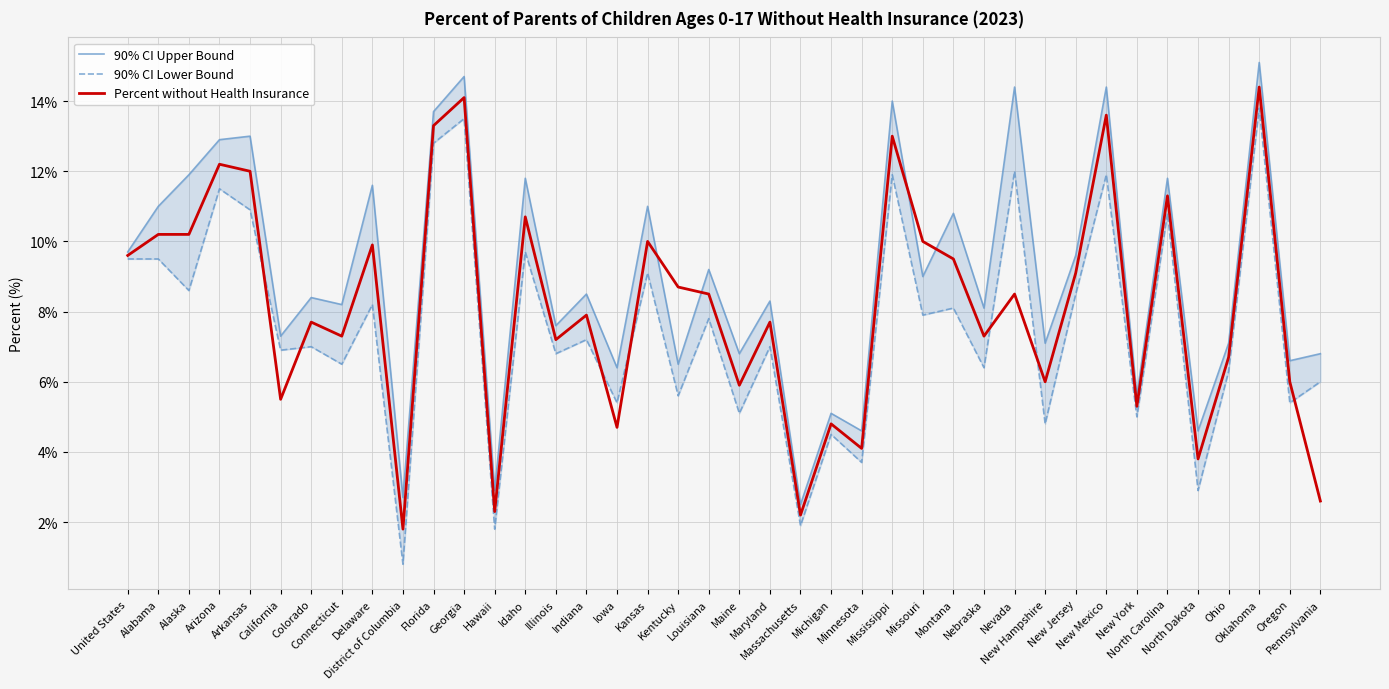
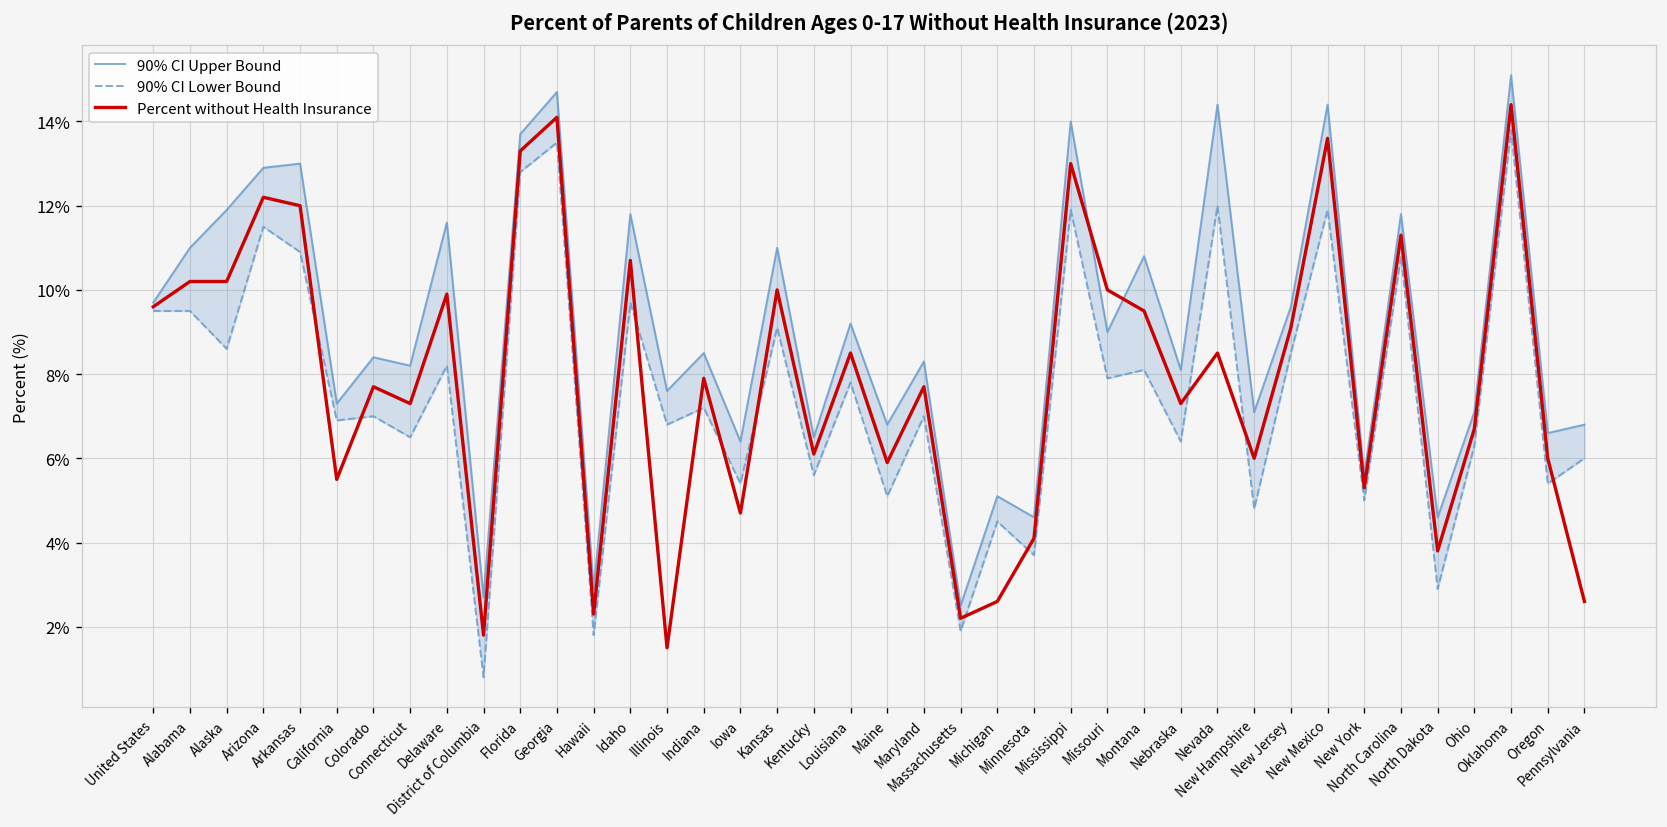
  {
    "Percent without Health Insurance": {
      "United States": "9.6%",
      "Alabama": "10.2%",
      "Alaska": "10.2%",
      "Arizona": "12.2%",
      "Arkansas": "12.0%",
      "California": "5.5%",
      "Colorado": "7.7%",
      "Connecticut": "7.3%",
      "Delaware": "9.9%",
      "District of Columbia": "1.8%",
      "Florida": "13.3%",
      "Georgia": "14.1%",
      "Hawaii": "2.3%",
      "Idaho": "10.7%",
-     "Illinois": "7.2%",
+     "Illinois": "1.5%",
      "Indiana": "7.9%",
      "Iowa": "4.7%",
      "Kansas": "10.0%",
-     "Kentucky": "8.7%",
+     "Kentucky": "6.1%",
      "Louisiana": "8.5%",
      "Maine": "5.9%",
      "Maryland": "7.7%",
      "Massachusetts": "2.2%",
-     "Michigan": "4.8%",
+     "Michigan": "2.6%",
      "Minnesota": "4.1%",
      "Mississippi": "13.0%",
      "Missouri": "10.0%",
      "Montana": "9.5%",
      "Nebraska": "7.3%",
      "Nevada": "8.5%",
      "New Hampshire": "6.0%",
      "New Jersey": "9.1%",
      "New Mexico": "13.6%",
      "New York": "5.3%",
      "North Carolina": "11.3%",
      "North Dakota": "3.8%",
      "Ohio": "6.7%",
      "Oklahoma": "14.4%",
      "Oregon": "6.0%",
      "Pennsylvania": "2.6%"
    }
  }
